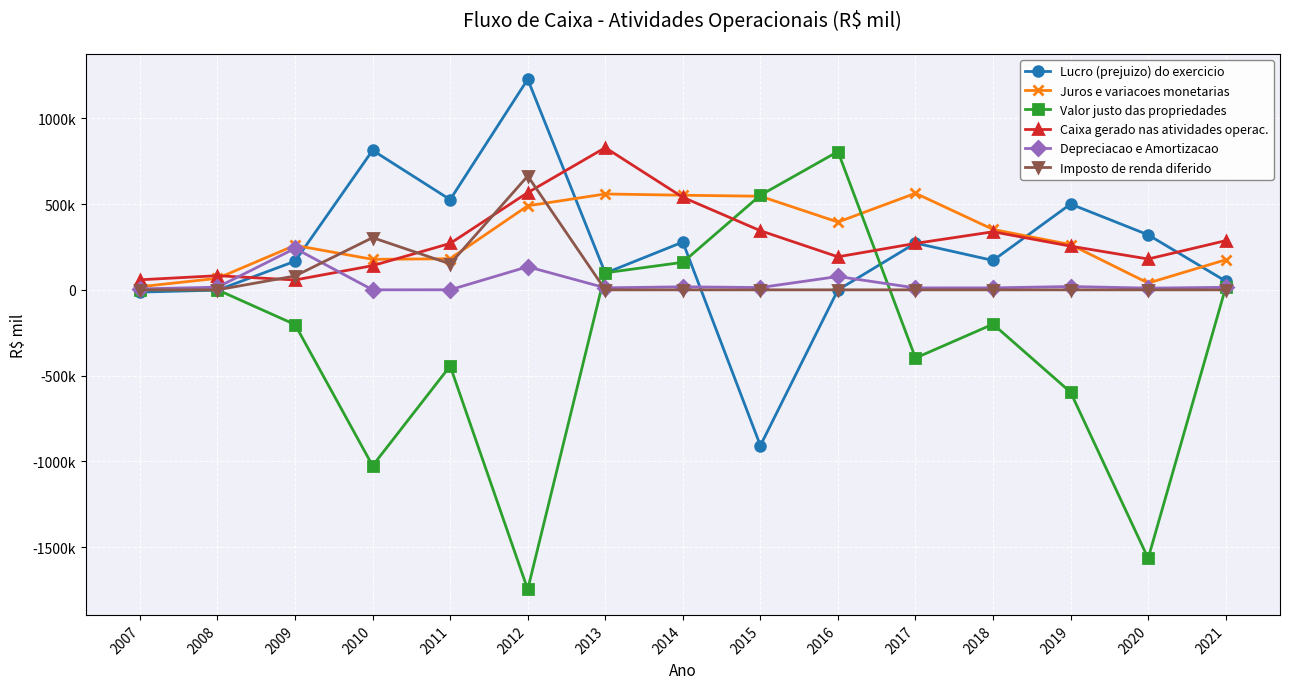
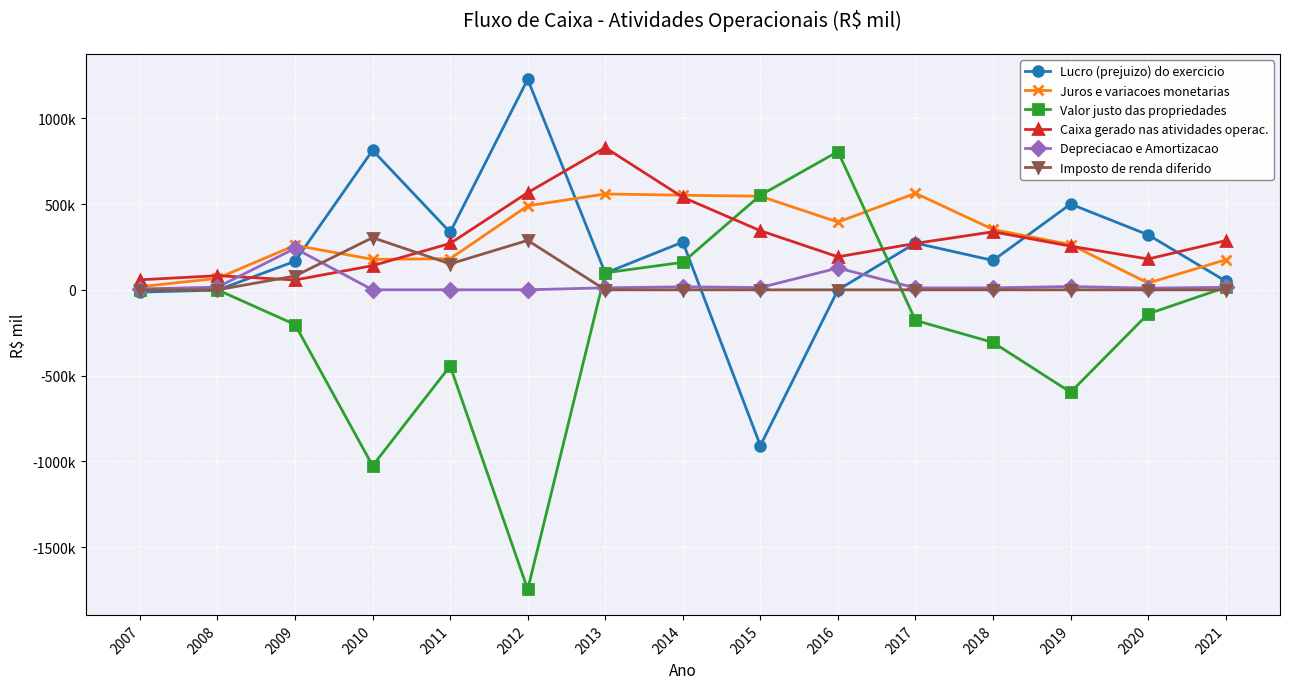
  {
    "Lucro (prejuizo) do exercicio": {
      "2009": 170000,
      "2010": 810000,
-     "2011": 530000,
+     "2011": 340000,
      "2012": 1230000,
      "2014": 280000,
      "2015": -910000,
      "2018": 170000,
      "2019": 500000,
      "2020": 320000,
      "2021": 50000
    },
    "Juros e variacoes monetarias": {
      "2008": 70000,
      "2009": 260000,
      "2010": 180000,
      "2011": 180000,
      "2012": 490000,
      "2013": 560000,
      "2016": 400000,
      "2017": 560000,
      "2020": 40000,
      "2021": 180000
    },
    "Valor justo das propriedades": {
      "2009": -200000,
      "2010": -1030000,
      "2011": -440000,
      "2012": -1750000,
      "2014": 160000,
      "2016": 810000,
-     "2017": -400000,
-     "2018": -200000,
+     "2017": -180000,
+     "2018": -310000,
      "2019": -600000,
-     "2020": -1570000
+     "2020": -140000
    },
    "Caixa gerado nas atividades operac.": {
      "2007": 60000,
      "2008": 80000,
      "2009": 60000,
      "2010": 140000,
      "2011": 270000,
      "2012": 570000,
      "2013": 830000,
      "2015": 340000,
      "2016": 190000,
      "2020": 180000,
      "2021": 290000
    },
    "Depreciacao e Amortizacao": {
      "2008": 20000,
      "2009": 240000,
      "2010": 0,
      "2011": 0,
-     "2012": 130000,
+     "2012": 0,
      "2014": 20000,
-     "2016": 80000,
+     "2016": 130000,
      "2019": 20000
    },
    "Imposto de renda diferido": {
      "2009": 80000,
      "2010": 300000,
      "2011": 150000,
-     "2012": 660000,
+     "2012": 290000,
      "2014": 0,
      "2019": 0
    }
  }
